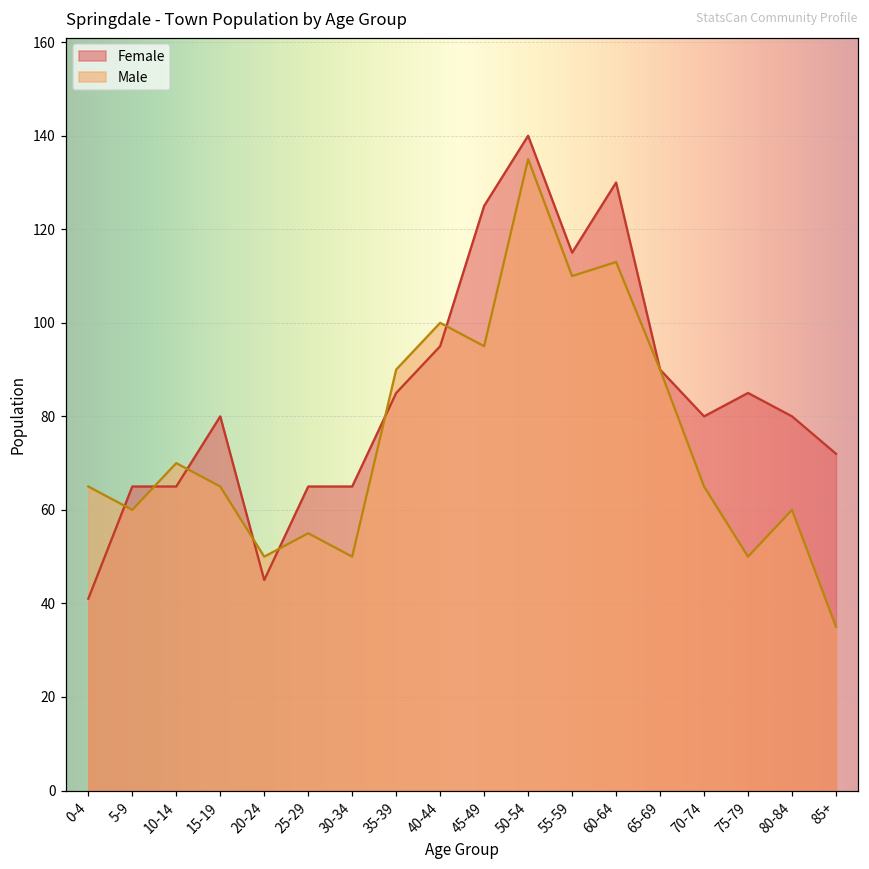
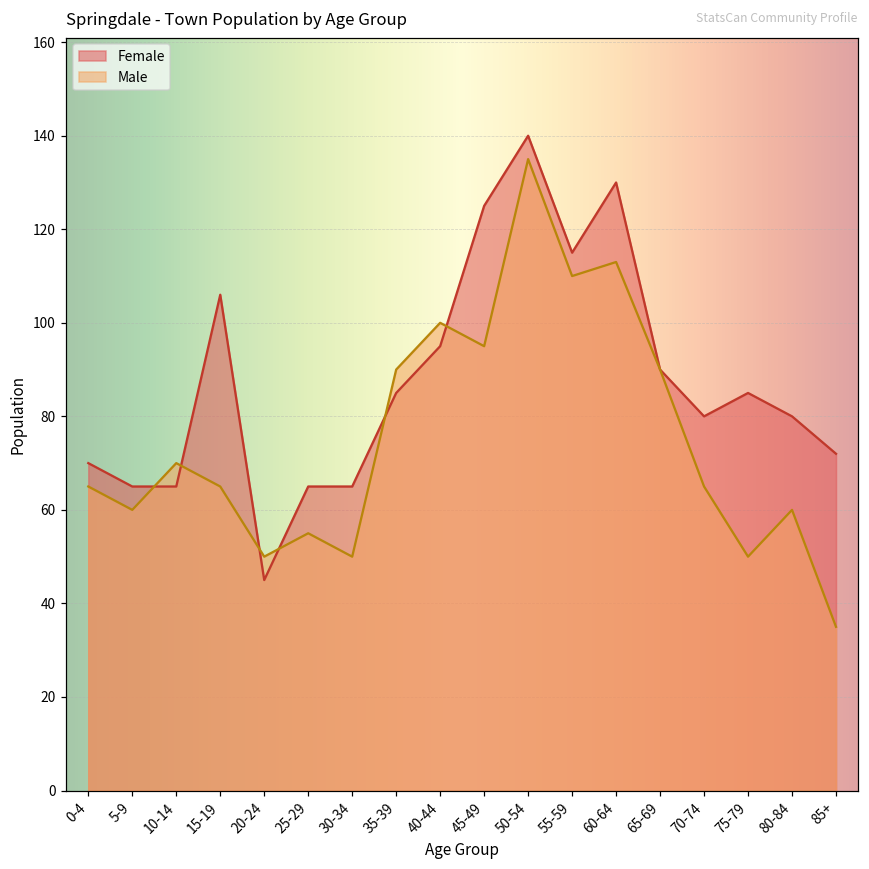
  {
    "Female": {
-     "0-4": 41,
+     "0-4": 70,
      "5-9": 65,
      "10-14": 65,
-     "15-19": 80,
+     "15-19": 106,
      "20-24": 45,
      "25-29": 65,
      "30-34": 65,
      "35-39": 85,
      "40-44": 95,
      "45-49": 125,
      "50-54": 140,
      "55-59": 115,
      "60-64": 130,
      "70-74": 80,
      "75-79": 85,
      "80-84": 80,
      "85+": 72
    },
    "Male": {
      "0-4": 65,
      "5-9": 60,
      "10-14": 70,
      "15-19": 65,
      "20-24": 50,
      "25-29": 55,
      "30-34": 50,
      "35-39": 90,
      "40-44": 100,
      "45-49": 95,
      "50-54": 135,
      "55-59": 110,
      "60-64": 113,
      "70-74": 65,
      "75-79": 50,
      "80-84": 60,
      "85+": 35
    }
  }
